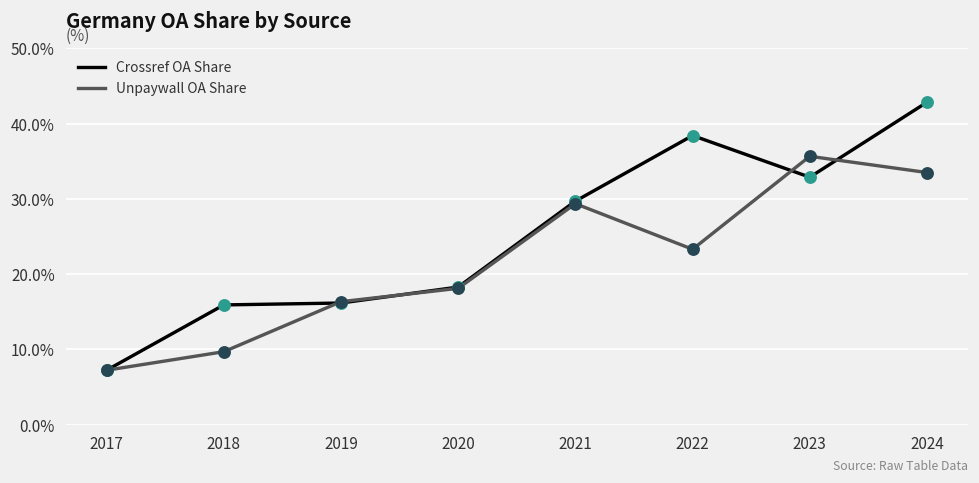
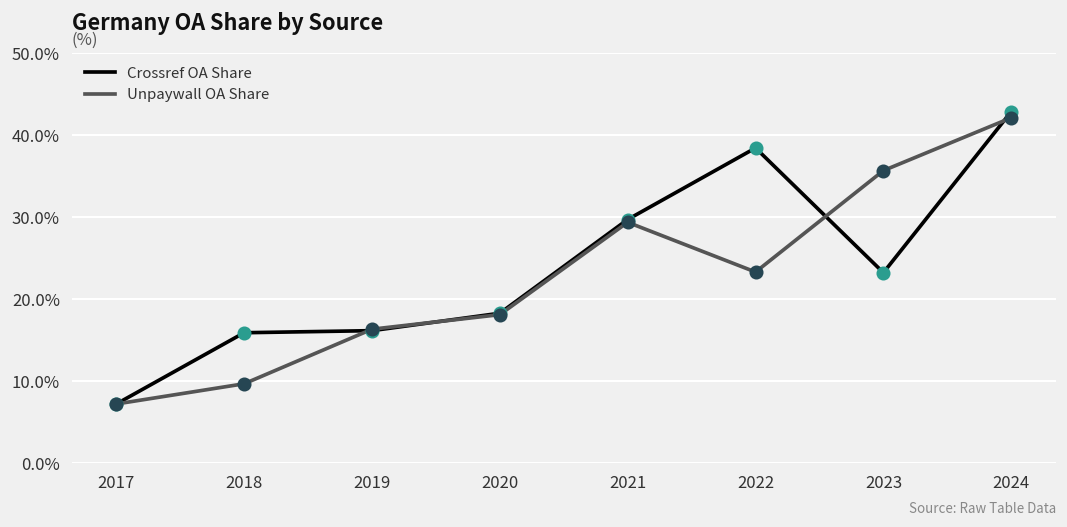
  {
    "Crossref OA Share": {
      "2018": "16%",
      "2022": "38%",
-     "2023": "33%",
+     "2023": "23%",
      "2024": "43%"
    },
    "Unpaywall OA Share": {
      "2018": "10%",
      "2022": "23%",
      "2023": "36%",
-     "2024": "34%"
+     "2024": "42%"
    }
  }
